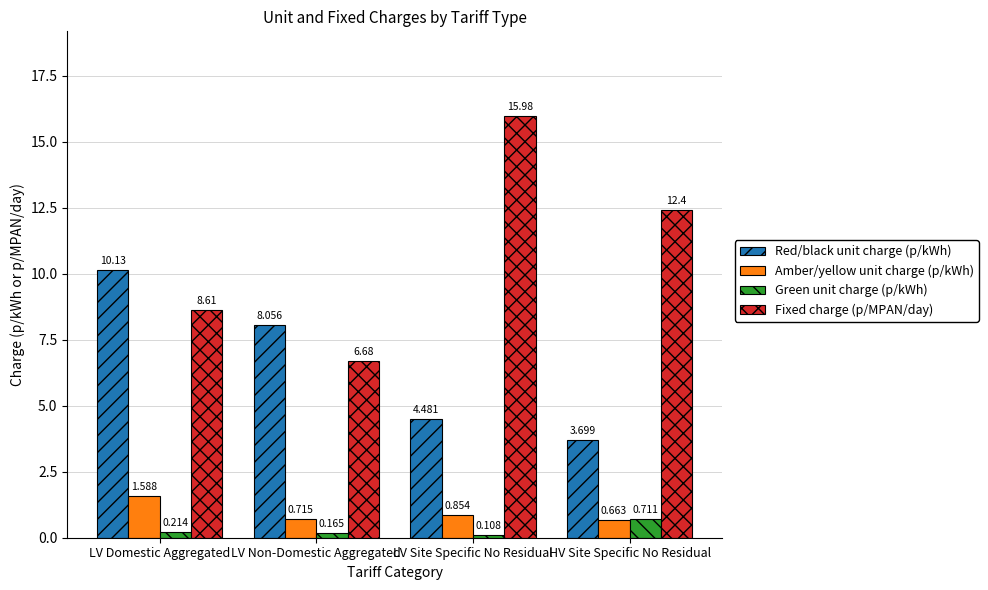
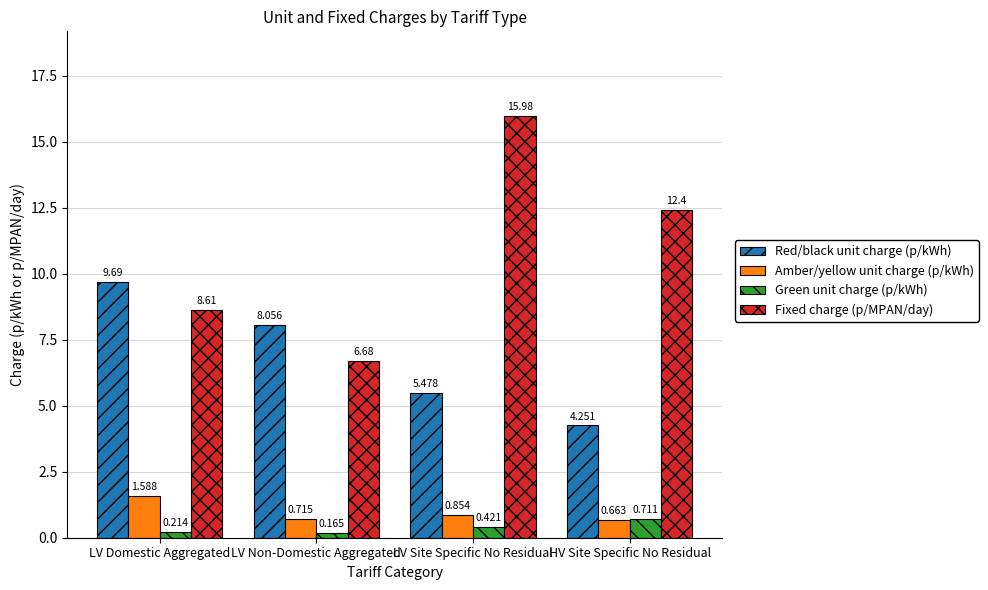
  {
    "Red/black unit charge (p/kWh)": {
-     "LV Domestic Aggregated": 10.13,
+     "LV Domestic Aggregated": 9.69,
      "LV Non-Domestic Aggregated": 8.056,
-     "LV Site Specific No Residual": 4.481,
-     "HV Site Specific No Residual": 3.699
+     "LV Site Specific No Residual": 5.478,
+     "HV Site Specific No Residual": 4.251
    },
    "Amber/yellow unit charge (p/kWh)": {
      "LV Domestic Aggregated": 1.588,
      "LV Non-Domestic Aggregated": 0.715,
      "LV Site Specific No Residual": 0.854,
      "HV Site Specific No Residual": 0.663
    },
    "Green unit charge (p/kWh)": {
      "LV Domestic Aggregated": 0.214,
      "LV Non-Domestic Aggregated": 0.165,
-     "LV Site Specific No Residual": 0.108,
+     "LV Site Specific No Residual": 0.421,
      "HV Site Specific No Residual": 0.711
    },
    "Fixed charge (p/MPAN/day)": {
      "LV Domestic Aggregated": 8.61,
      "LV Non-Domestic Aggregated": 6.68,
      "LV Site Specific No Residual": 15.98,
      "HV Site Specific No Residual": 12.4
    }
  }
